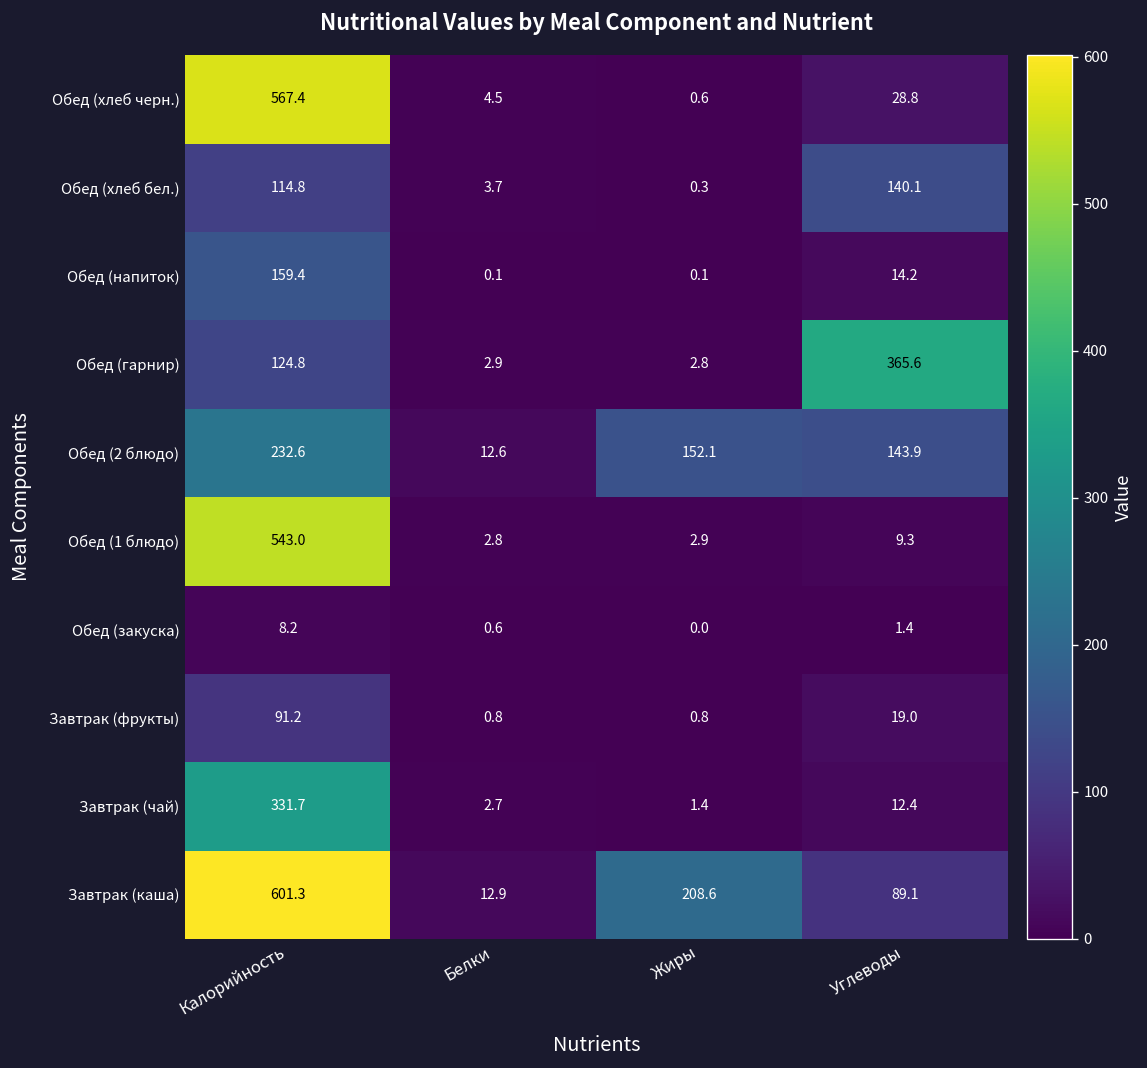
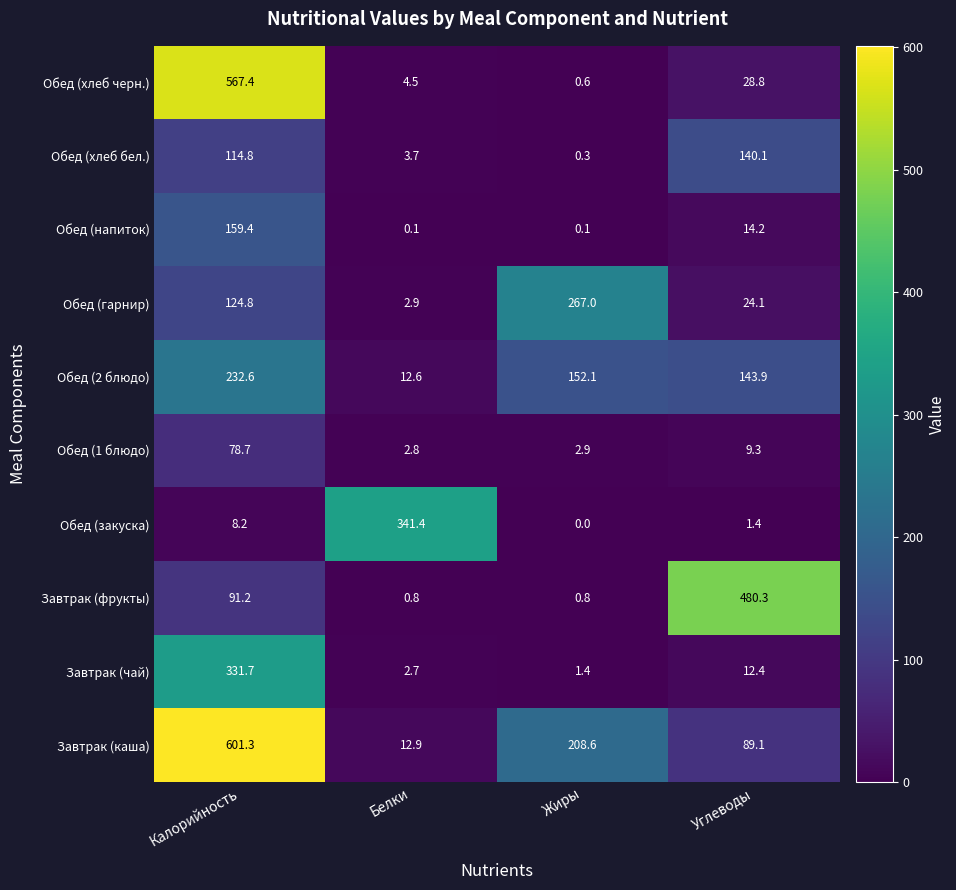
  {
    "Обед (хлеб черн.)": {
      "Калорийность": 567.4,
      "Белки": 4.5,
      "Жиры": 0.6,
      "Углеводы": 28.8
    },
    "Обед (хлеб бел.)": {
      "Калорийность": 114.8,
      "Белки": 3.7,
      "Жиры": 0.3,
      "Углеводы": 140.1
    },
    "Обед (напиток)": {
      "Калорийность": 159.4,
      "Белки": 0.1,
      "Жиры": 0.1,
      "Углеводы": 14.2
    },
    "Обед (гарнир)": {
      "Калорийность": 124.8,
      "Белки": 2.9,
-     "Жиры": 2.8,
-     "Углеводы": 365.6
+     "Жиры": 267.0,
+     "Углеводы": 24.1
    },
    "Обед (2 блюдо)": {
      "Калорийность": 232.6,
      "Белки": 12.6,
      "Жиры": 152.1,
      "Углеводы": 143.9
    },
    "Обед (1 блюдо)": {
-     "Калорийность": 543.0,
+     "Калорийность": 78.7,
      "Белки": 2.8,
      "Жиры": 2.9,
      "Углеводы": 9.3
    },
    "Обед (закуска)": {
      "Калорийность": 8.2,
-     "Белки": 0.6,
+     "Белки": 341.4,
      "Жиры": 0.0,
      "Углеводы": 1.4
    },
    "Завтрак (фрукты)": {
      "Калорийность": 91.2,
      "Белки": 0.8,
      "Жиры": 0.8,
-     "Углеводы": 19.0
+     "Углеводы": 480.3
    },
    "Завтрак (чай)": {
      "Калорийность": 331.7,
      "Белки": 2.7,
      "Жиры": 1.4,
      "Углеводы": 12.4
    },
    "Завтрак (каша)": {
      "Калорийность": 601.3,
      "Белки": 12.9,
      "Жиры": 208.6,
      "Углеводы": 89.1
    }
  }
